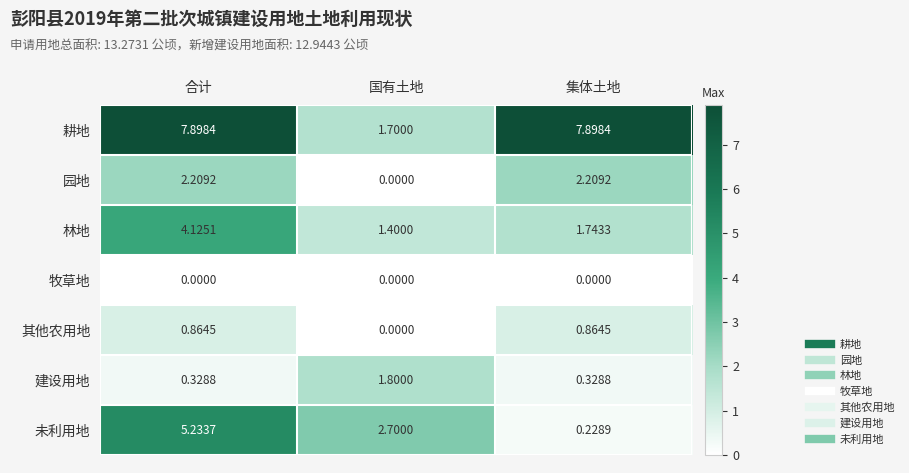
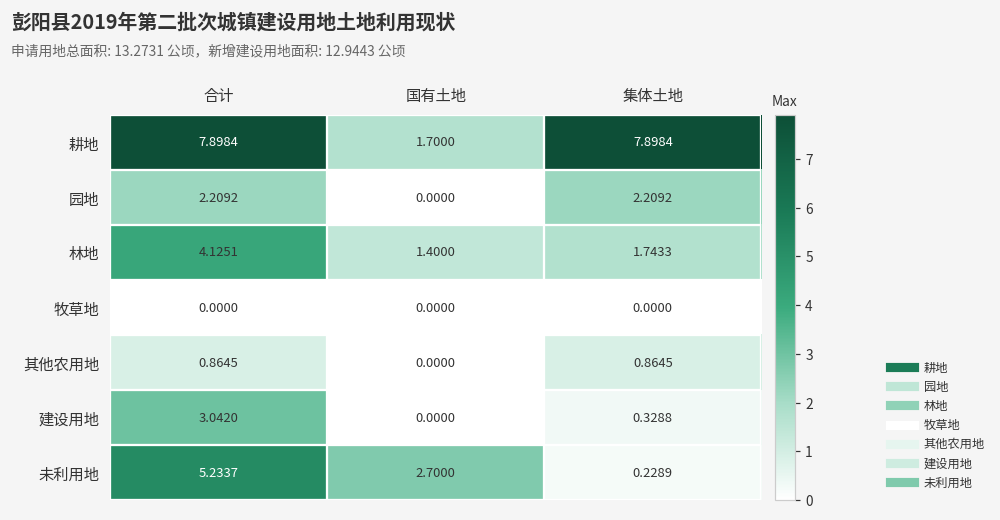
  {
    "耕地": {
      "合计": 7.8984,
      "国有土地": 1.7000,
      "集体土地": 7.8984
    },
    "园地": {
      "合计": 2.2092,
      "国有土地": 0.0000,
      "集体土地": 2.2092
    },
    "林地": {
      "合计": 4.1251,
      "国有土地": 1.4000,
      "集体土地": 1.7433
    },
    "牧草地": {
      "合计": 0.0000,
      "国有土地": 0.0000,
      "集体土地": 0.0000
    },
    "其他农用地": {
      "合计": 0.8645,
      "国有土地": 0.0000,
      "集体土地": 0.8645
    },
    "建设用地": {
-     "合计": 0.3288,
-     "国有土地": 1.8000,
+     "合计": 3.0420,
+     "国有土地": 0.0000,
      "集体土地": 0.3288
    },
    "未利用地": {
      "合计": 5.2337,
      "国有土地": 2.7000,
      "集体土地": 0.2289
    }
  }
